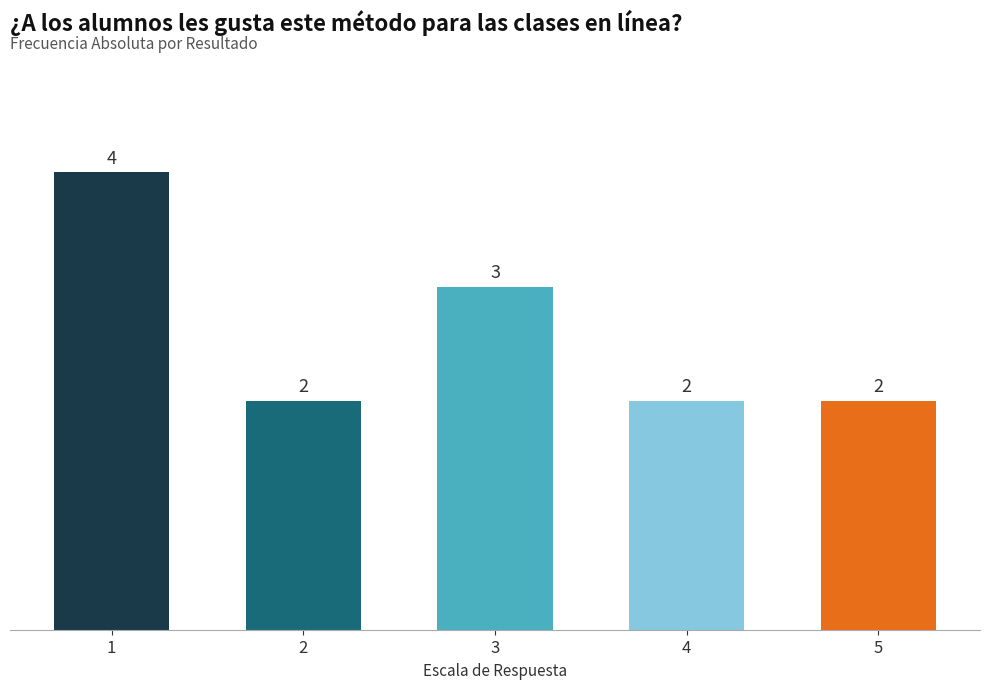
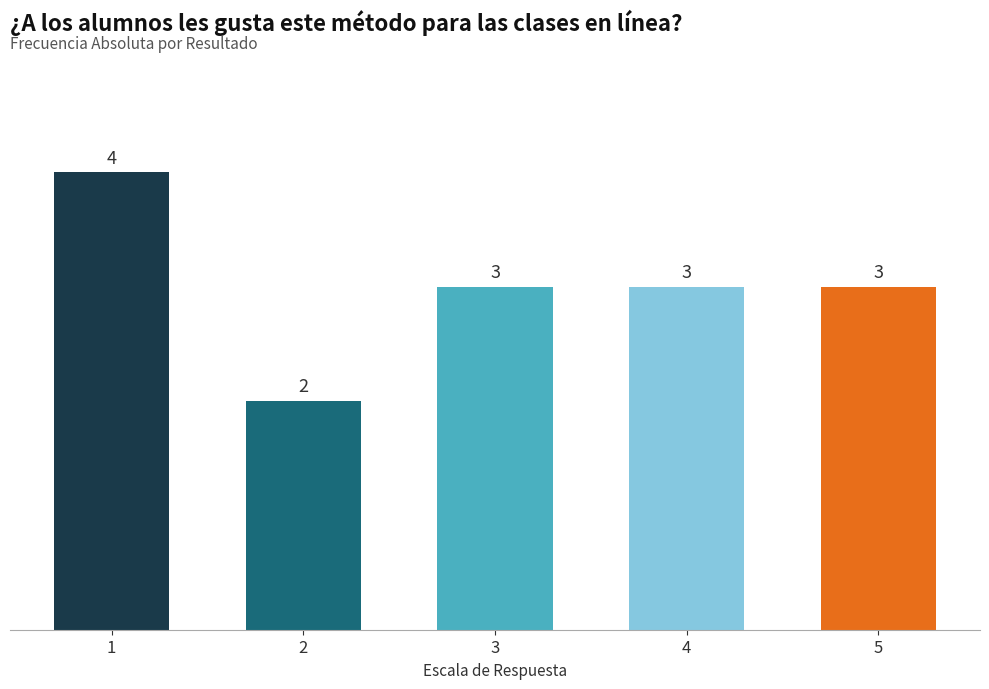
  {
    "1": 4,
    "2": 2,
    "3": 3,
-   "4": 2,
-   "5": 2
+   "4": 3,
+   "5": 3
  }
